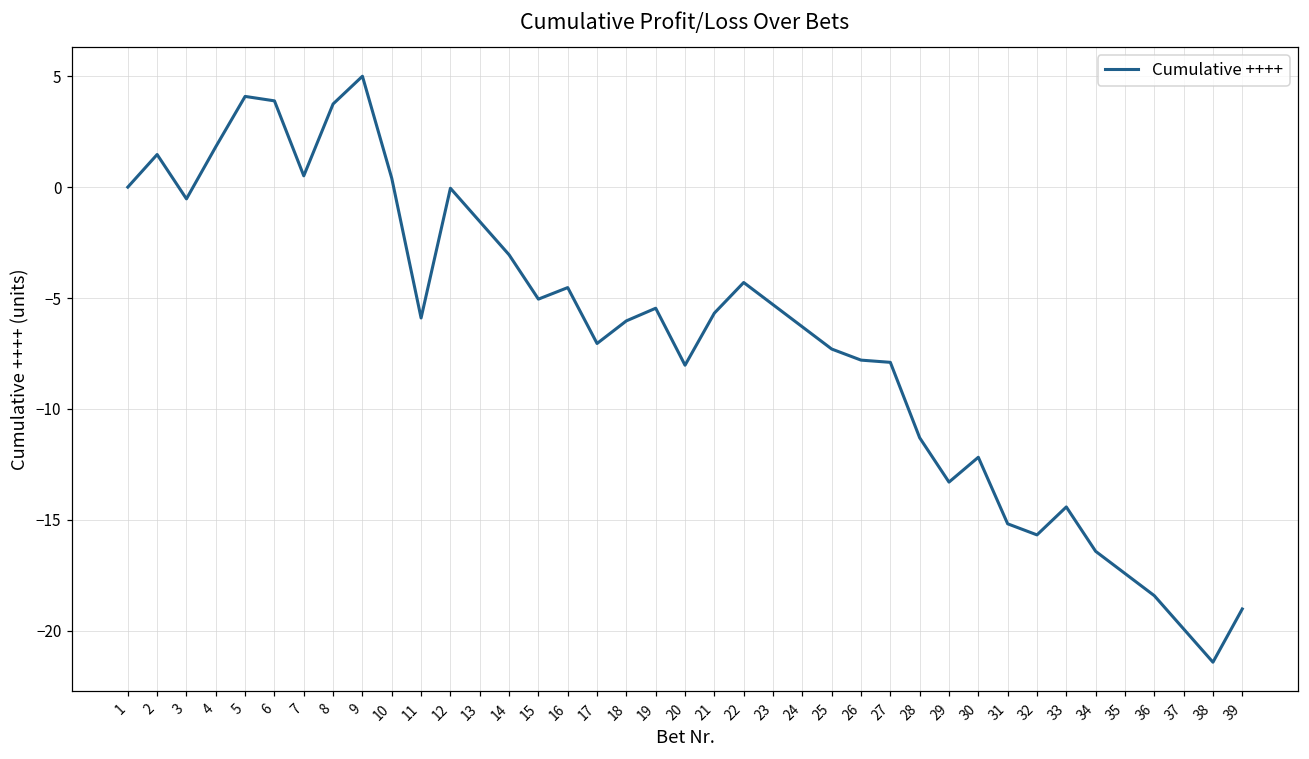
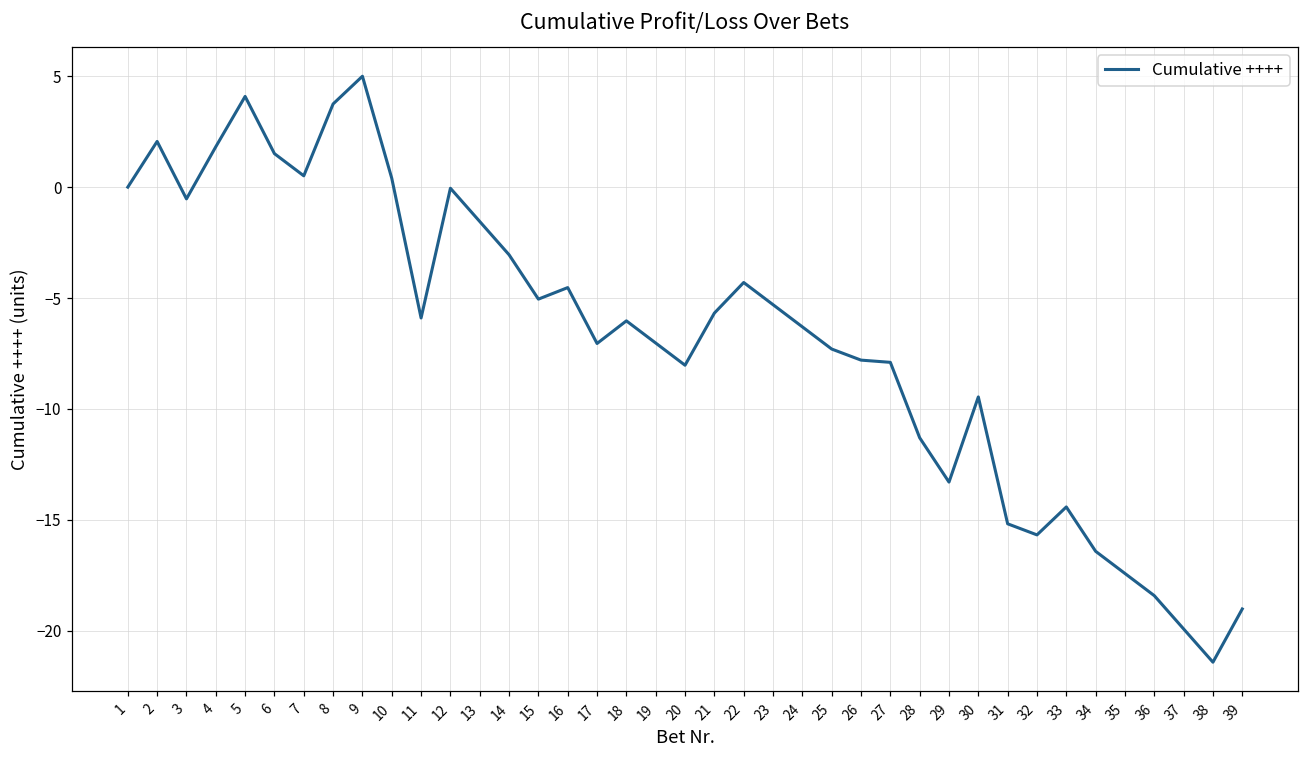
  {
    "1": 0.0,
-   "2": 1.5,
+   "2": 2.1,
    "3": -0.5,
    "4": 1.8,
    "5": 4.1,
-   "6": 3.9,
+   "6": 1.5,
    "7": 0.5,
    "8": 3.8,
    "9": 5.0,
    "10": 0.4,
    "11": -5.9,
    "12": -0.1,
    "13": -1.6,
    "14": -3.1,
    "15": -5.1,
    "16": -4.5,
    "17": -7.1,
    "18": -6.0,
-   "19": -5.5,
+   "19": -7.0,
    "20": -8.0,
    "21": -5.7,
    "22": -4.3,
    "23": -5.3,
    "24": -6.3,
    "25": -7.3,
    "26": -7.8,
    "27": -7.9,
    "28": -11.3,
    "29": -13.3,
-   "30": -12.2,
+   "30": -9.5,
    "31": -15.2,
    "32": -15.7,
    "33": -14.4,
    "34": -16.4,
    "35": -17.4,
    "36": -18.4,
    "37": -19.9,
    "38": -21.4,
    "39": -19.0
  }
